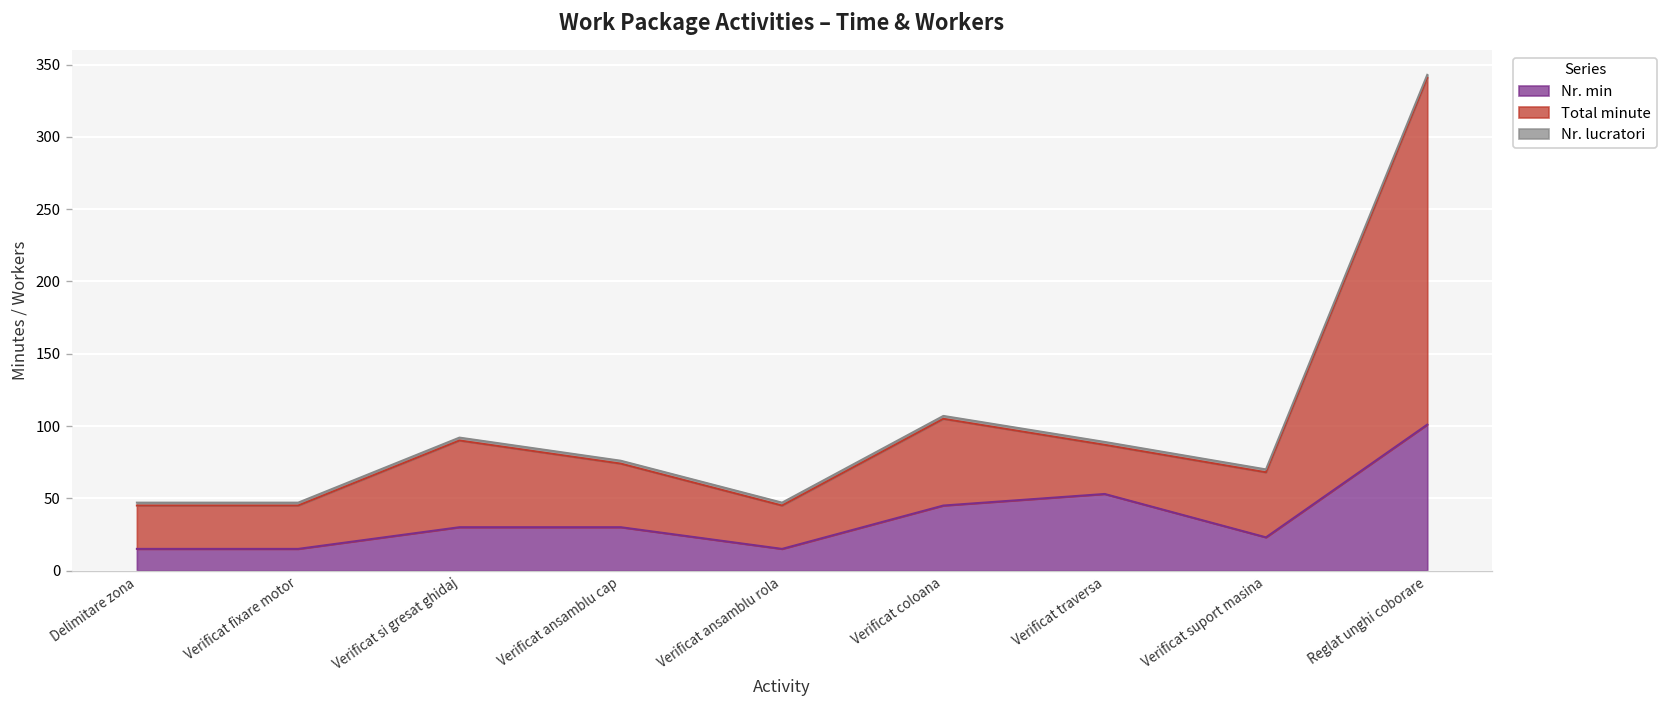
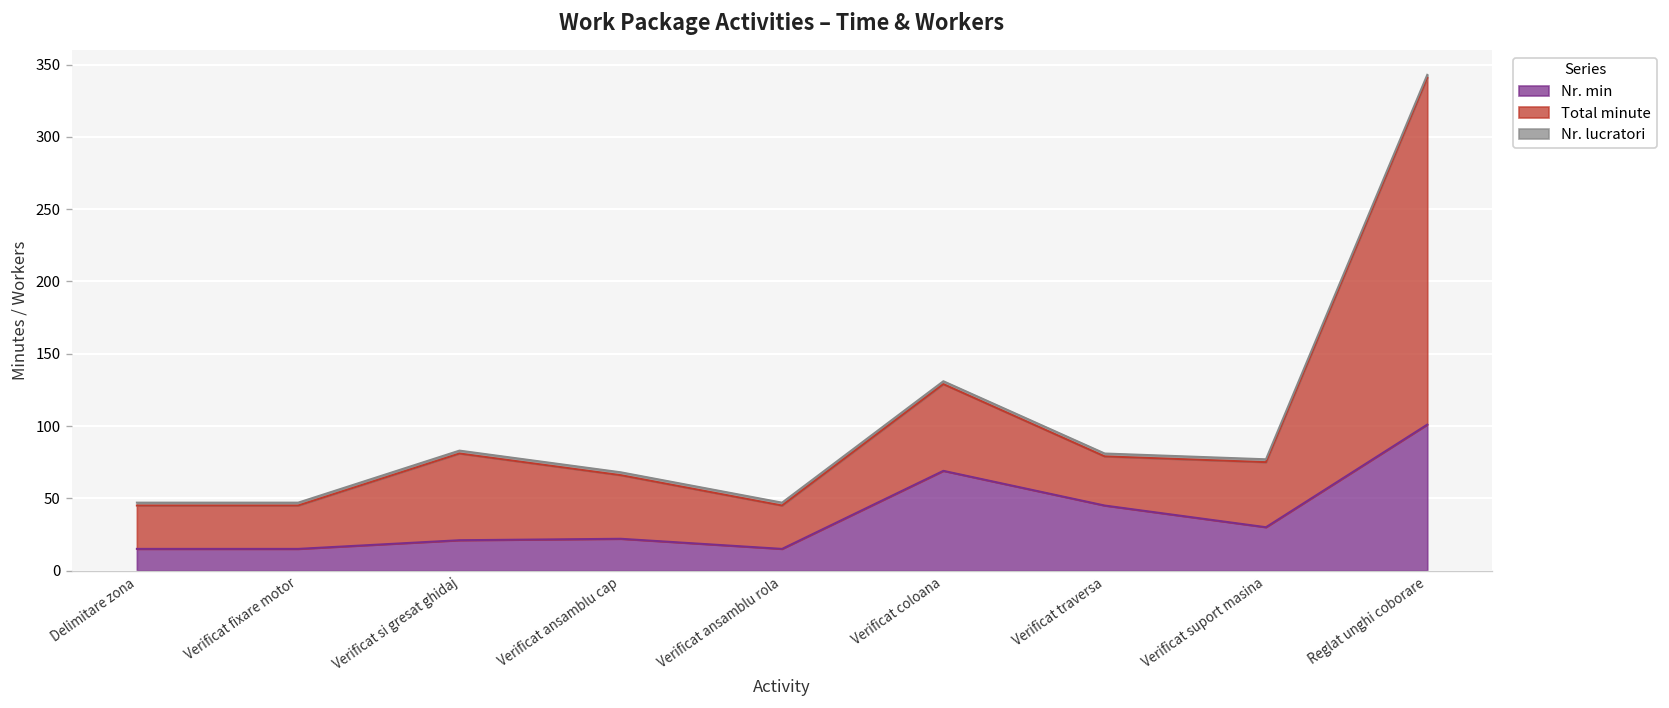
  {
    "Nr. min": {
      "Delimitare zona": 15,
      "Verificat fixare motor": 15,
-     "Verificat si gresat ghidaj": 30,
-     "Verificat ansamblu cap": 30,
+     "Verificat si gresat ghidaj": 21,
+     "Verificat ansamblu cap": 22,
      "Verificat ansamblu rola": 15,
-     "Verificat coloana": 45,
-     "Verificat traversa": 53,
-     "Verificat suport masina": 23,
+     "Verificat coloana": 69,
+     "Verificat traversa": 45,
+     "Verificat suport masina": 30,
      "Reglat unghi coborare": 101
    }
  }
